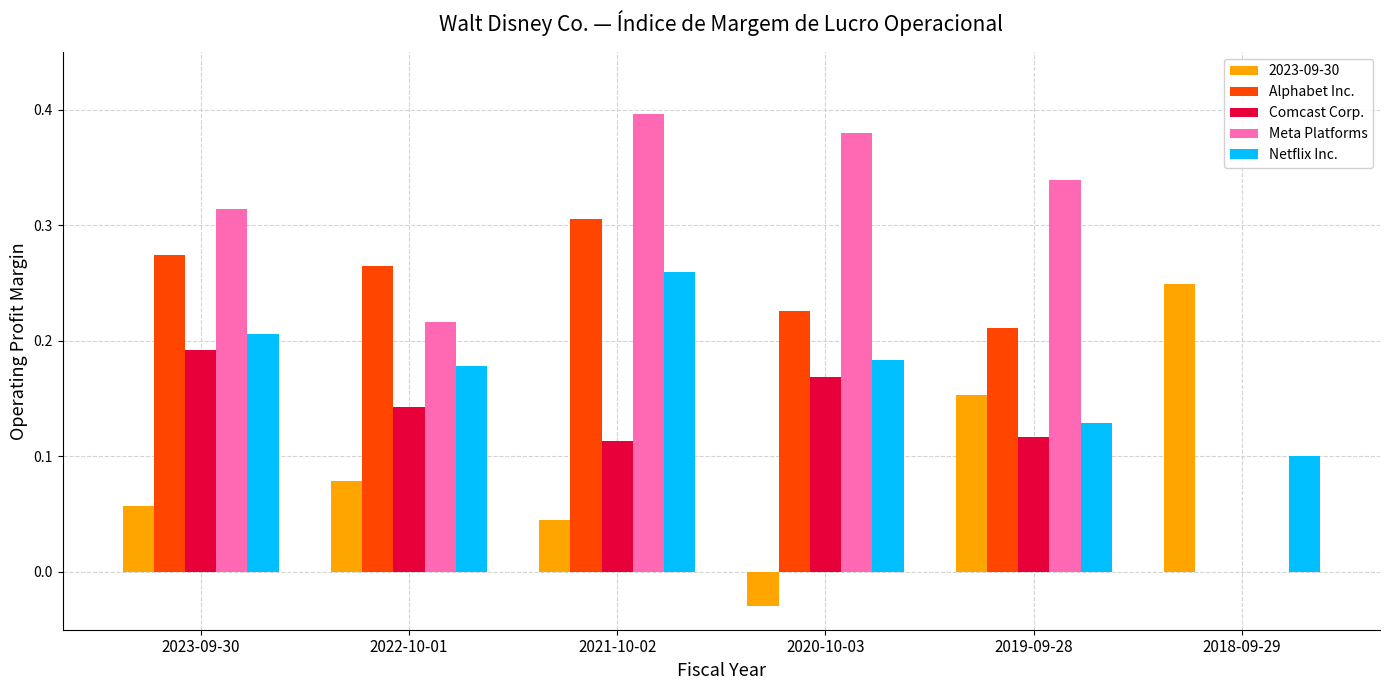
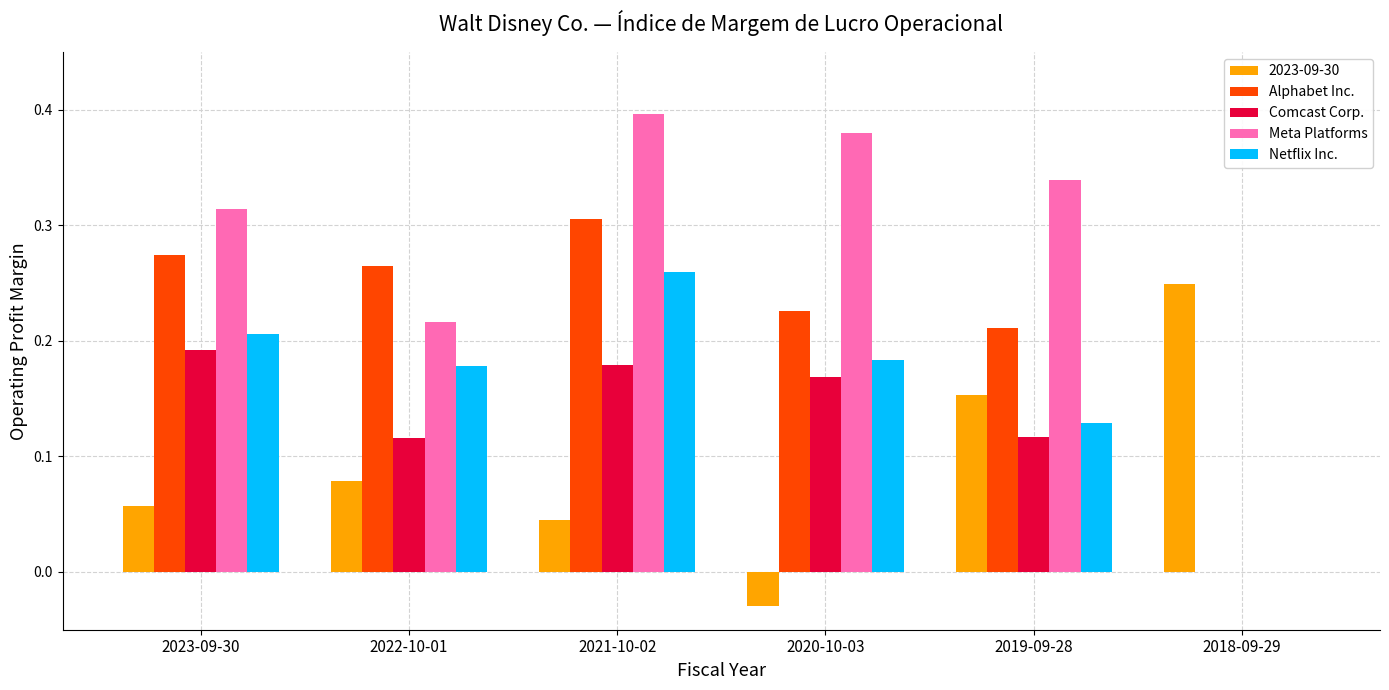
  {
    "2023-09-30": {
      "2023-09-30": 0.057,
      "2022-10-01": 0.079,
      "2021-10-02": 0.045,
      "2020-10-03": -0.030,
      "2019-09-28": 0.153,
      "2018-09-29": 0.249
    },
    "Alphabet Inc.": {
      "2023-09-30": 0.274,
      "2022-10-01": 0.265,
      "2021-10-02": 0.306,
      "2020-10-03": 0.226,
      "2019-09-28": 0.212,
      "2018-09-29": 0.000
    },
    "Comcast Corp.": {
      "2023-09-30": 0.192,
-     "2022-10-01": 0.143,
-     "2021-10-02": 0.114,
+     "2022-10-01": 0.116,
+     "2021-10-02": 0.179,
      "2020-10-03": 0.169,
      "2019-09-28": 0.117,
      "2018-09-29": 0.000
    },
    "Meta Platforms": {
      "2023-09-30": 0.314,
      "2022-10-01": 0.216,
      "2021-10-02": 0.397,
      "2020-10-03": 0.380,
      "2019-09-28": 0.339,
      "2018-09-29": 0.000
    },
    "Netflix Inc.": {
      "2023-09-30": 0.206,
      "2022-10-01": 0.178,
      "2021-10-02": 0.259,
      "2020-10-03": 0.183,
      "2019-09-28": 0.129,
-     "2018-09-29": 0.1
+     "2018-09-29": 0.0
    }
  }
